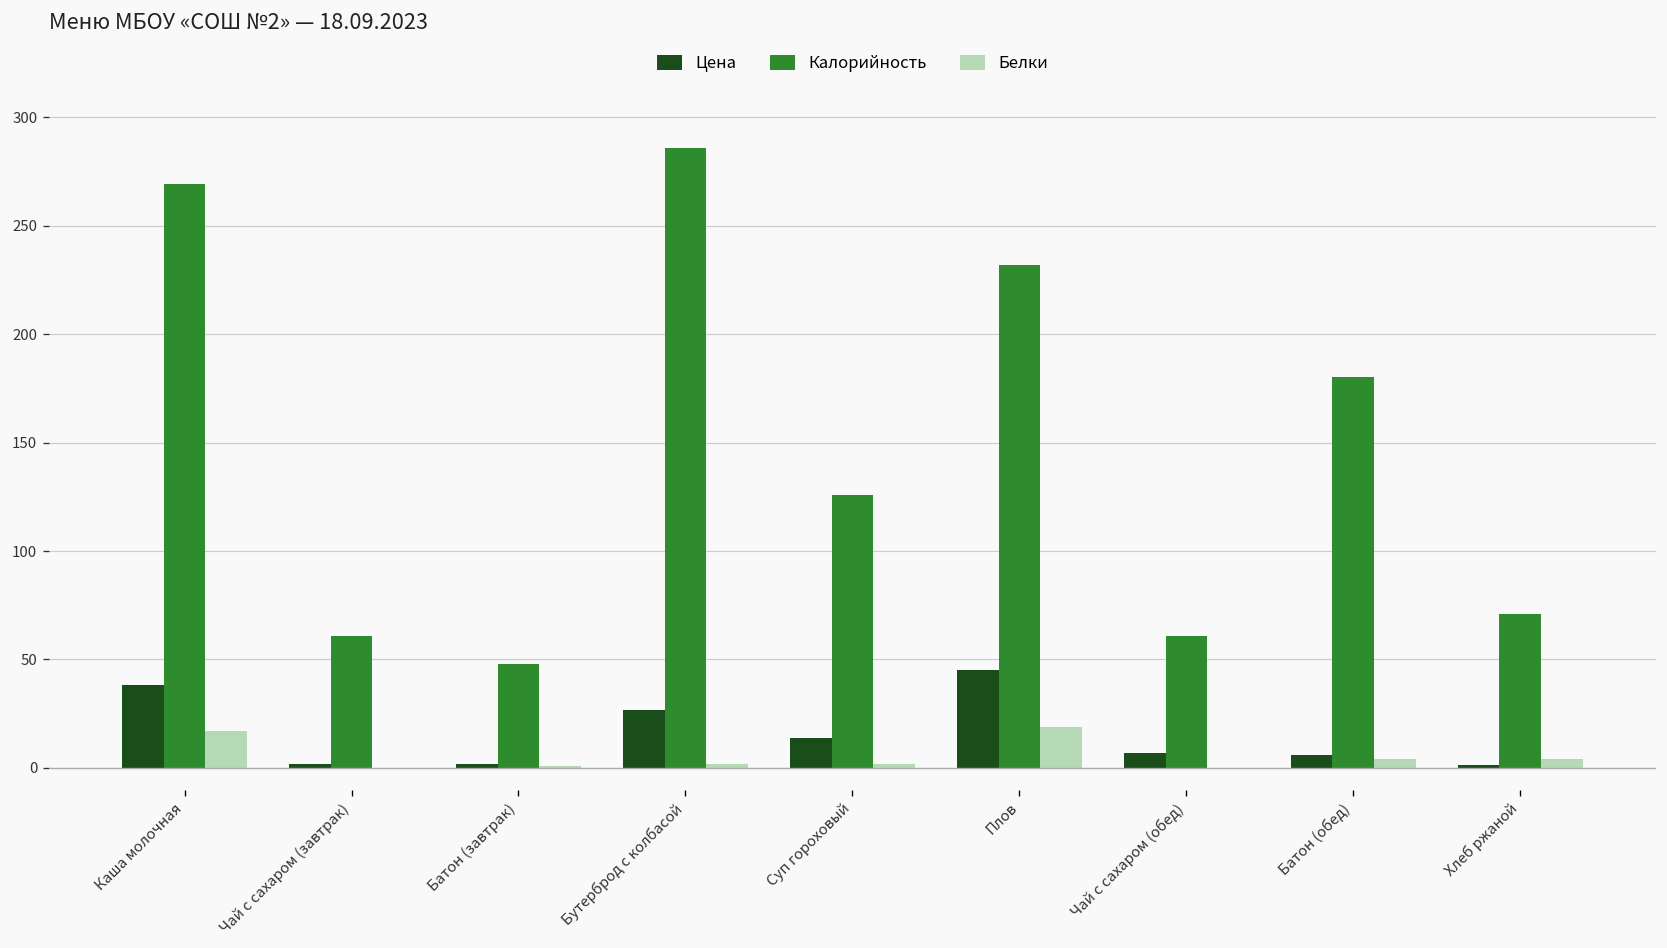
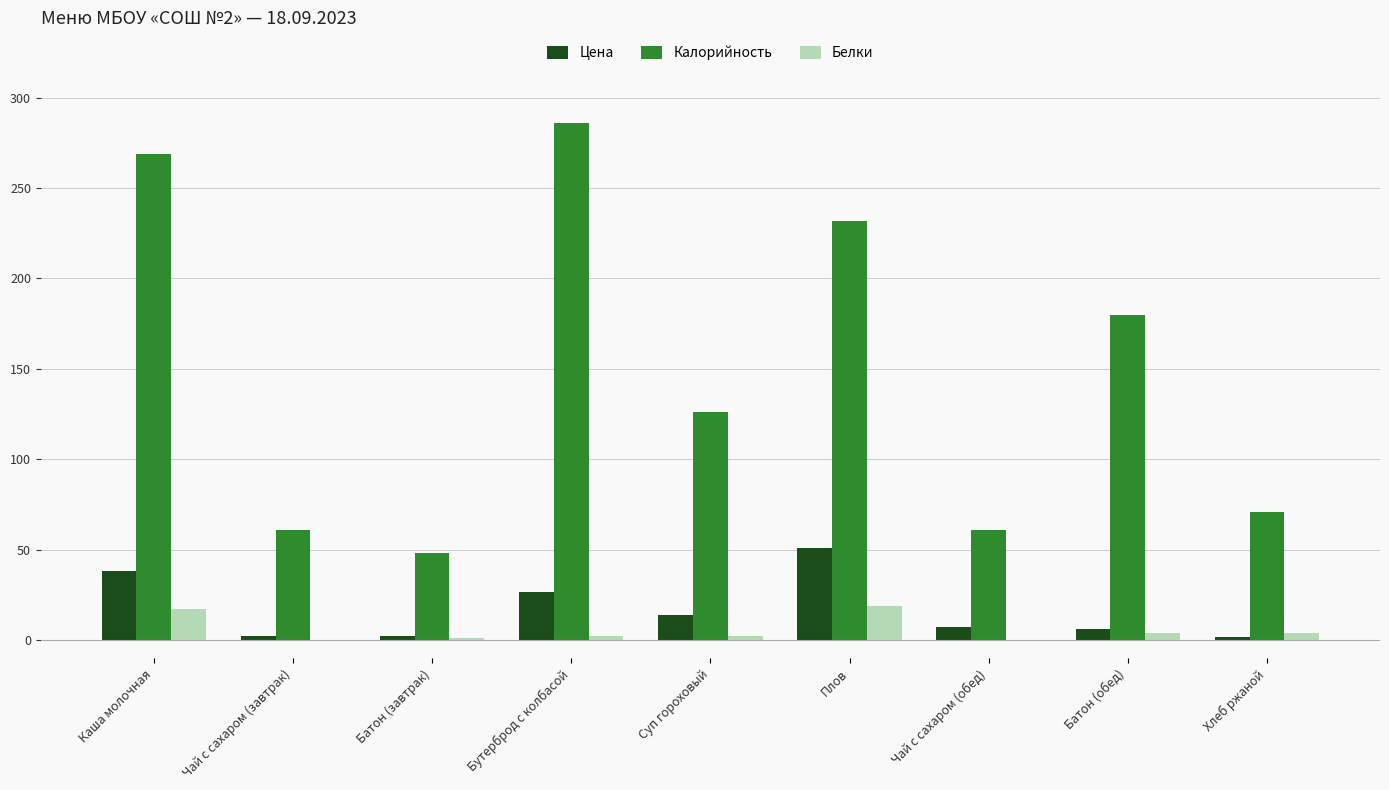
  {
    "Цена": {
      "Каша молочная": 38,
      "Чай с сахаром (завтрак)": 2,
      "Батон (завтрак)": 2,
      "Бутерброд с колбасой": 27,
      "Суп гороховый": 14,
-     "Плов": 45,
+     "Плов": 51,
      "Чай с сахаром (обед)": 7,
      "Батон (обед)": 6,
      "Хлеб ржаной": 2
    },
    "Калорийность": {
      "Каша молочная": 269,
      "Чай с сахаром (завтрак)": 61,
      "Батон (завтрак)": 48,
      "Бутерброд с колбасой": 286,
      "Суп гороховый": 126,
      "Плов": 232,
      "Чай с сахаром (обед)": 61,
      "Батон (обед)": 180,
      "Хлеб ржаной": 71
    },
    "Белки": {
      "Каша молочная": 17,
      "Бутерброд с колбасой": 2,
      "Суп гороховый": 2,
      "Плов": 19,
      "Батон (обед)": 4,
      "Хлеб ржаной": 4
    }
  }
